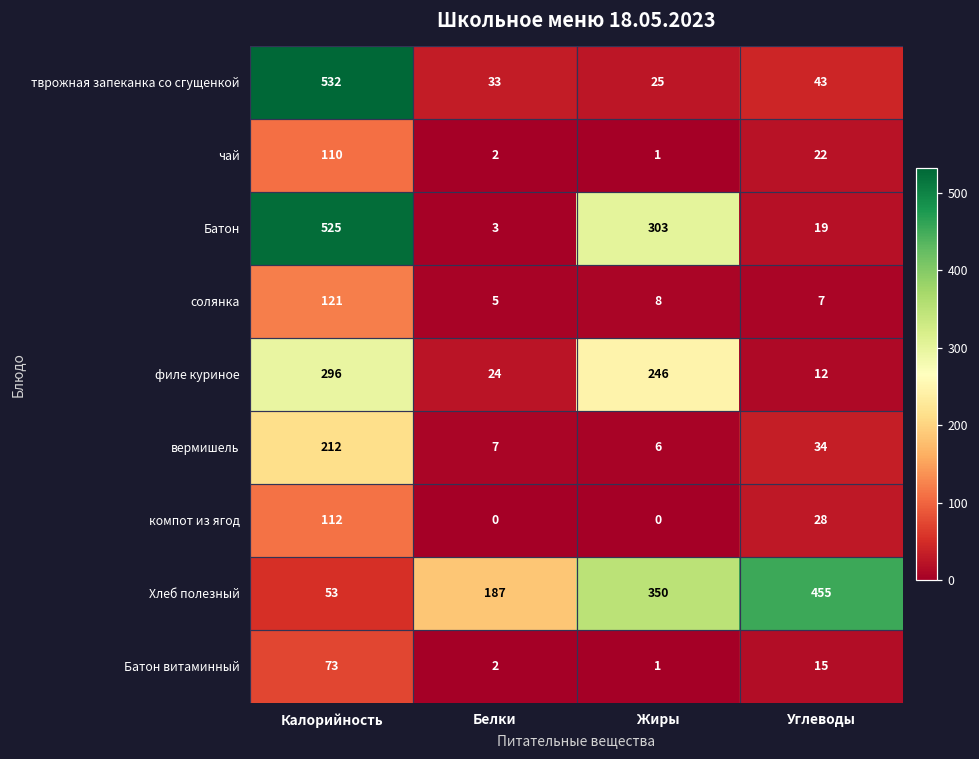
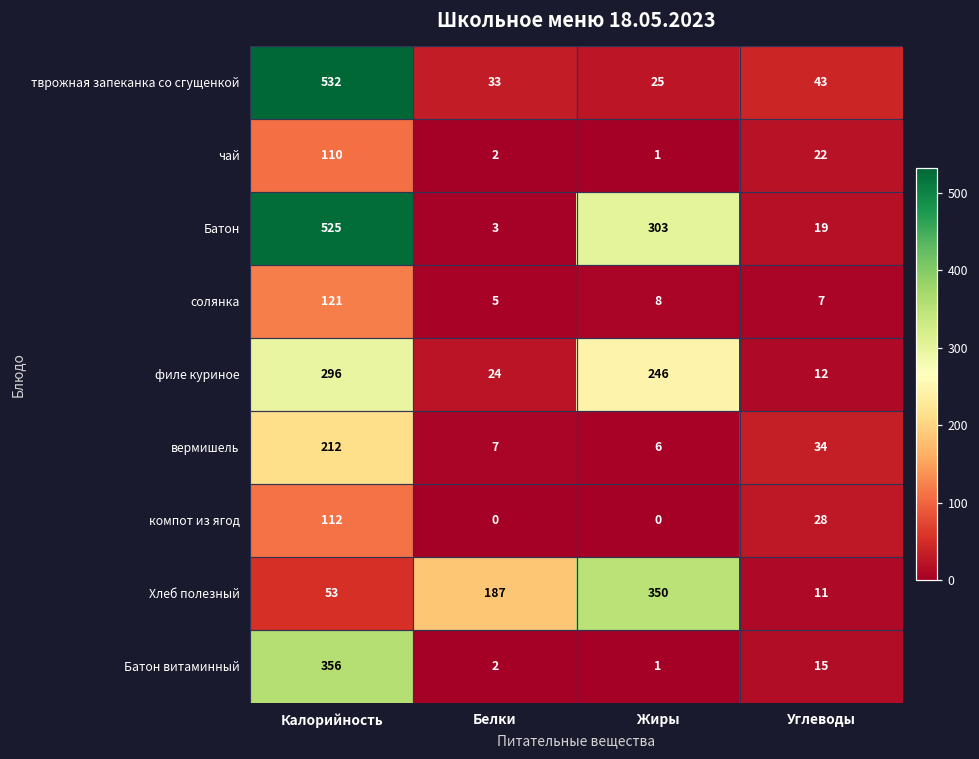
  {
    "тврожная запеканка со сгущенкой": {
      "Калорийность": 532,
      "Белки": 33,
      "Жиры": 25,
      "Углеводы": 43
    },
    "чай": {
      "Калорийность": 110,
      "Белки": 2,
      "Жиры": 1,
      "Углеводы": 22
    },
    "Батон": {
      "Калорийность": 525,
      "Белки": 3,
      "Жиры": 303,
      "Углеводы": 19
    },
    "солянка": {
      "Калорийность": 121,
      "Белки": 5,
      "Жиры": 8,
      "Углеводы": 7
    },
    "филе куриное": {
      "Калорийность": 296,
      "Белки": 24,
      "Жиры": 246,
      "Углеводы": 12
    },
    "вермишель": {
      "Калорийность": 212,
      "Белки": 7,
      "Жиры": 6,
      "Углеводы": 34
    },
    "компот из ягод": {
      "Калорийность": 112,
      "Белки": 0,
      "Жиры": 0,
      "Углеводы": 28
    },
    "Хлеб полезный": {
      "Калорийность": 53,
      "Белки": 187,
      "Жиры": 350,
-     "Углеводы": 455
+     "Углеводы": 11
    },
    "Батон витаминный": {
-     "Калорийность": 73,
+     "Калорийность": 356,
      "Белки": 2,
      "Жиры": 1,
      "Углеводы": 15
    }
  }
